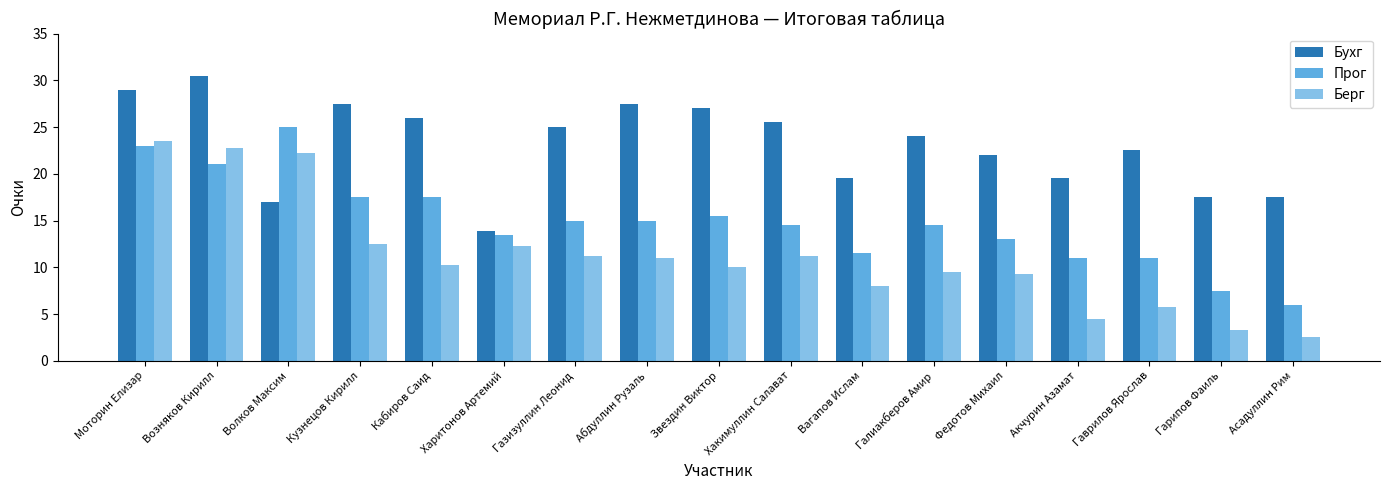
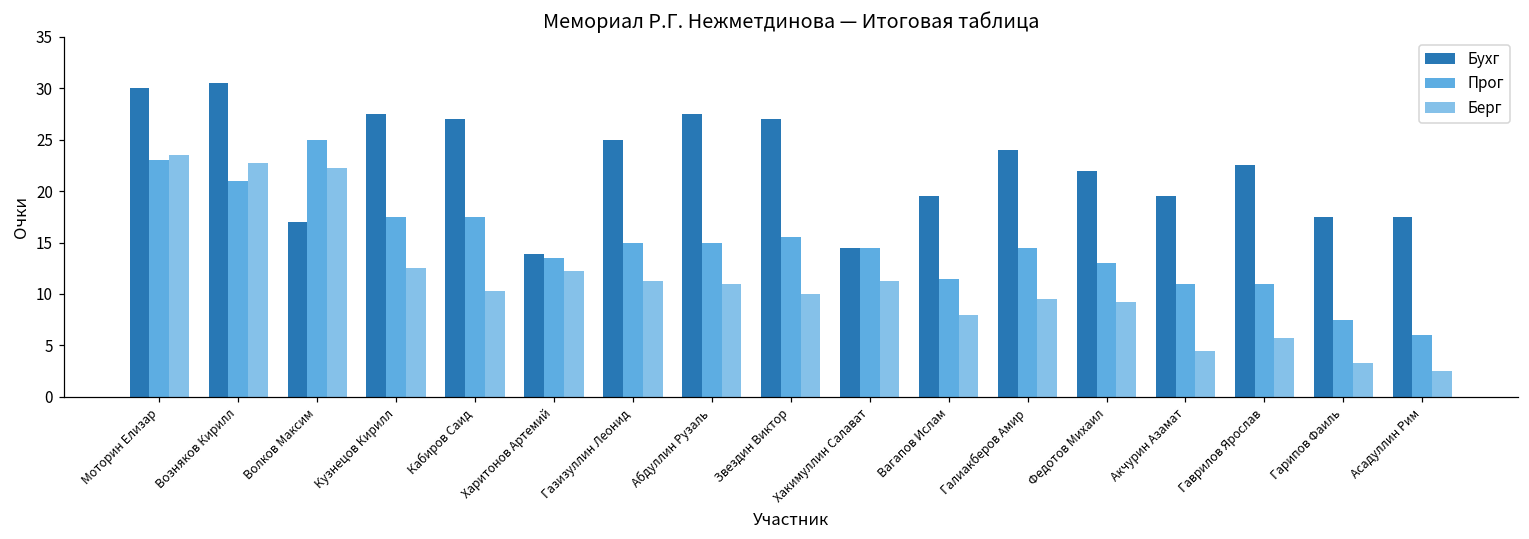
  {
    "Бухг": {
-     "Моторин Елизар": 29,
+     "Моторин Елизар": 30,
      "Возняков Кирилл": 31,
      "Волков Максим": 17,
      "Кузнецов Кирилл": 28,
-     "Кабиров Саид": 26,
+     "Кабиров Саид": 27,
      "Харитонов Артемий": 14,
      "Газизуллин Леонид": 25,
      "Абдуллин Рузаль": 28,
      "Звездин Виктор": 27,
-     "Хакимуллин Салават": 26,
+     "Хакимуллин Салават": 15,
      "Вагапов Ислам": 20,
      "Галиакберов Амир": 24,
      "Федотов Михаил": 22,
      "Акчурин Азамат": 20,
      "Гаврилов Ярослав": 23,
      "Гарипов Фаиль": 18,
      "Асадуллин Рим": 18
    }
  }
